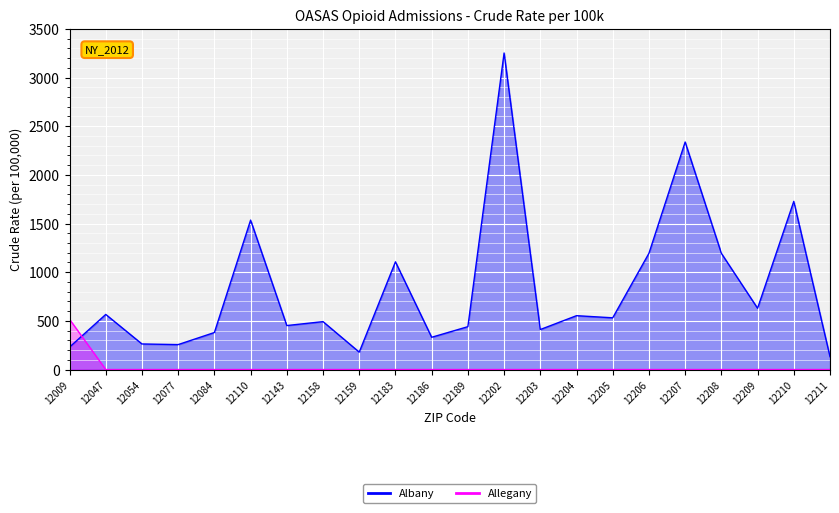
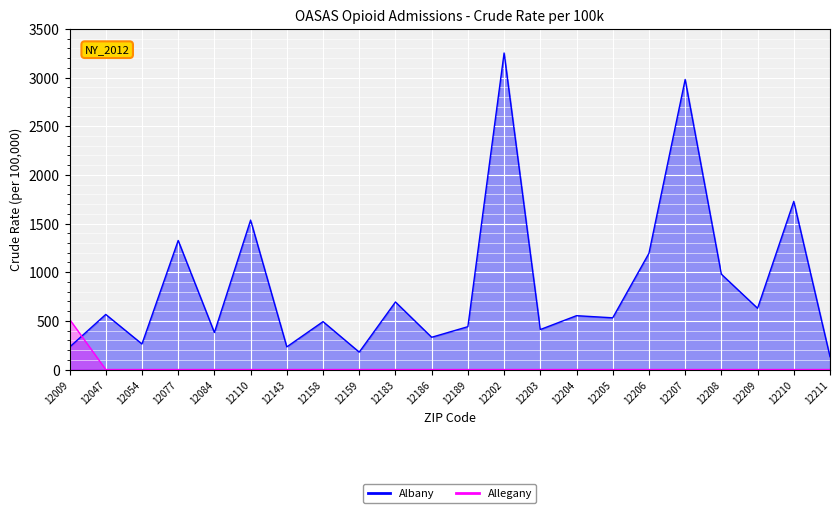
  {
    "Albany": {
      "12009": 200,
      "12047": 600,
      "12054": 300,
-     "12077": 300,
+     "12077": 1300,
      "12084": 400,
      "12110": 1500,
-     "12143": 500,
+     "12143": 200,
      "12158": 500,
      "12159": 200,
-     "12183": 1100,
+     "12183": 700,
      "12186": 300,
      "12189": 400,
      "12202": 3300,
      "12203": 400,
      "12204": 600,
      "12205": 500,
      "12206": 1200,
-     "12207": 2300,
-     "12208": 1200,
+     "12207": 3000,
+     "12208": 1000,
      "12209": 600,
      "12210": 1700,
      "12211": 100
    },
    "Allegany": {
      "12009": 500,
      "12047": 0,
      "12054": 0,
      "12077": 0,
      "12084": 0,
      "12110": 0,
      "12143": 0,
      "12158": 0,
      "12159": 0,
      "12183": 0,
      "12186": 0,
      "12189": 0,
      "12202": 0,
      "12203": 0,
      "12204": 0,
      "12205": 0,
      "12206": 0,
      "12207": 0,
      "12208": 0,
      "12209": 0,
      "12210": 0,
      "12211": 0
    }
  }
